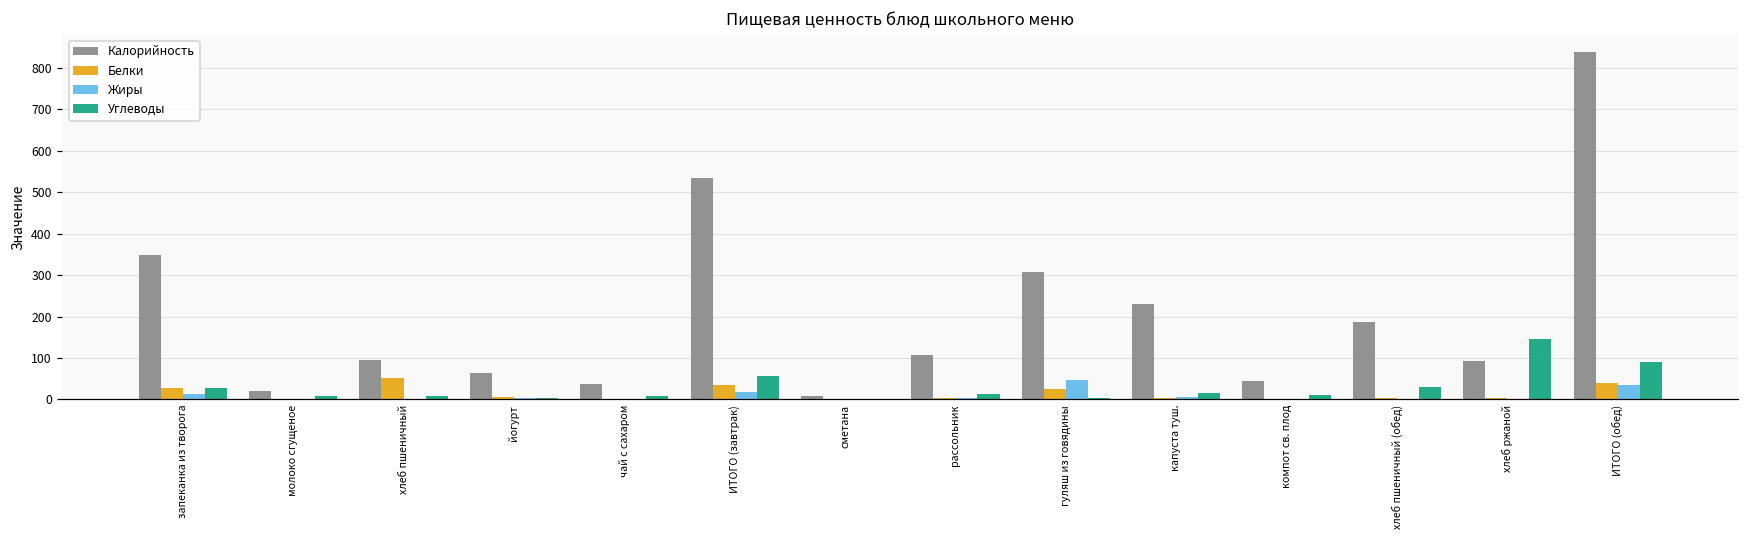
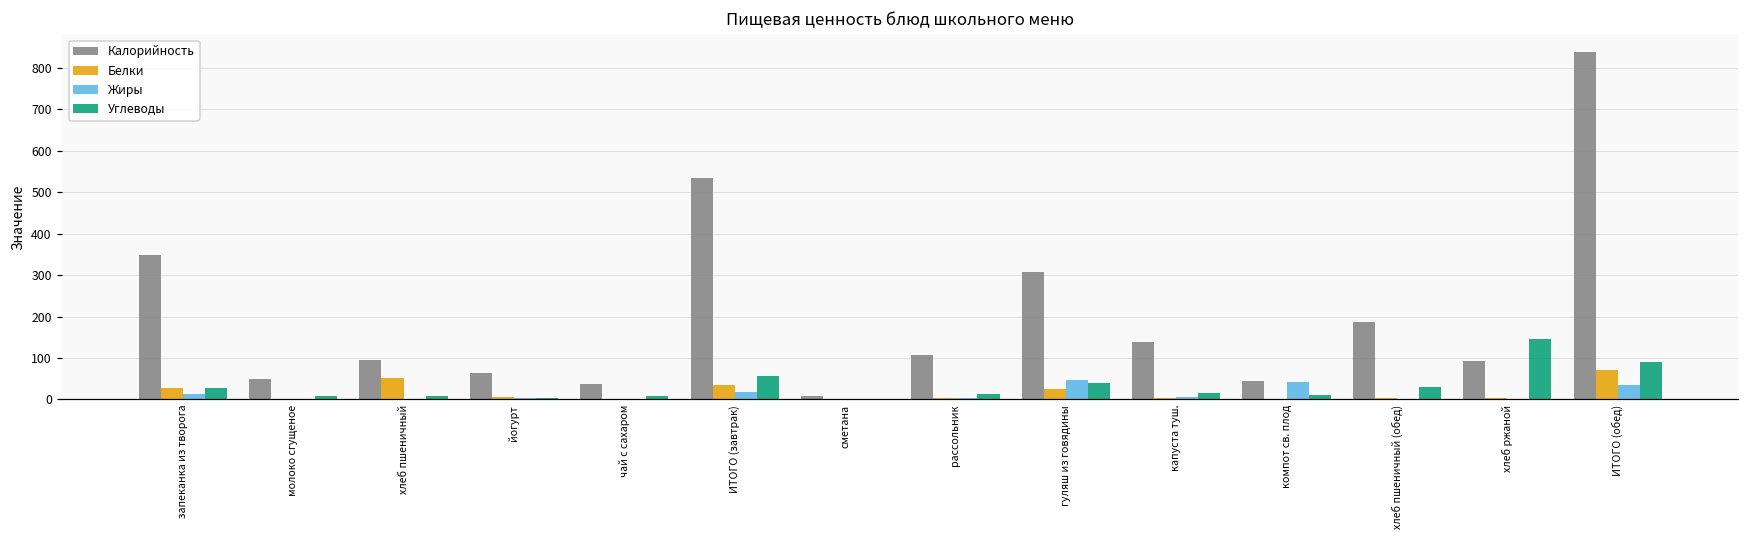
  {
    "Калорийность": {
      "запеканка из творога": 350,
-     "молоко сгущеное": 20,
+     "молоко сгущеное": 50,
      "хлеб пшеничный": 100,
      "йогурт": 60,
      "чай с сахаром": 40,
      "ИТОГО (завтрак)": 530,
      "сметана": 10,
      "рассольник": 110,
      "гуляш из говядины": 310,
-     "капуста туш.": 230,
+     "капуста туш.": 140,
      "компот св. плод": 50,
      "хлеб пшеничный (обед)": 190,
      "хлеб ржаной": 90,
      "ИТОГО (обед)": 840
    },
    "Белки": {
      "запеканка из творога": 30,
      "хлеб пшеничный": 50,
      "ИТОГО (завтрак)": 40,
      "гуляш из говядины": 20,
-     "ИТОГО (обед)": 40
+     "ИТОГО (обед)": 70
    },
    "Жиры": {
      "запеканка из творога": 10,
      "чай с сахаром": 0,
      "ИТОГО (завтрак)": 20,
      "гуляш из говядины": 50,
      "капуста туш.": 10,
-     "компот св. плод": 0,
+     "компот св. плод": 40,
      "ИТОГО (обед)": 40
    },
    "Углеводы": {
      "запеканка из творога": 30,
      "молоко сгущеное": 10,
      "хлеб пшеничный": 10,
      "чай с сахаром": 10,
      "ИТОГО (завтрак)": 60,
      "рассольник": 10,
-     "гуляш из говядины": 0,
+     "гуляш из говядины": 40,
      "капуста туш.": 20,
      "компот св. плод": 10,
      "хлеб пшеничный (обед)": 30,
      "хлеб ржаной": 150,
      "ИТОГО (обед)": 90
    }
  }
